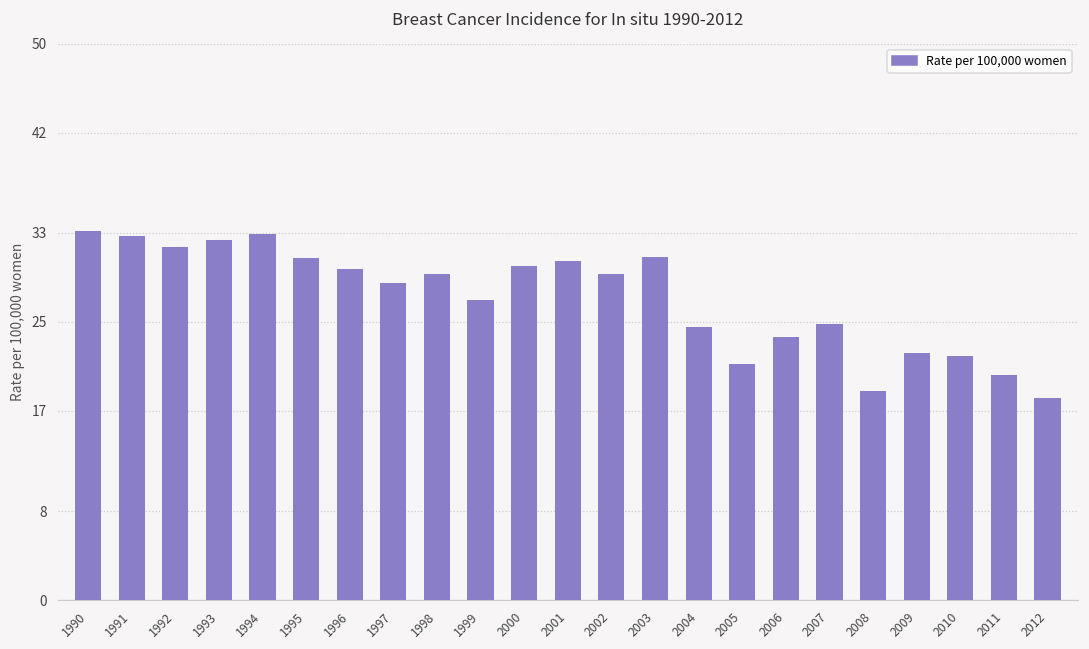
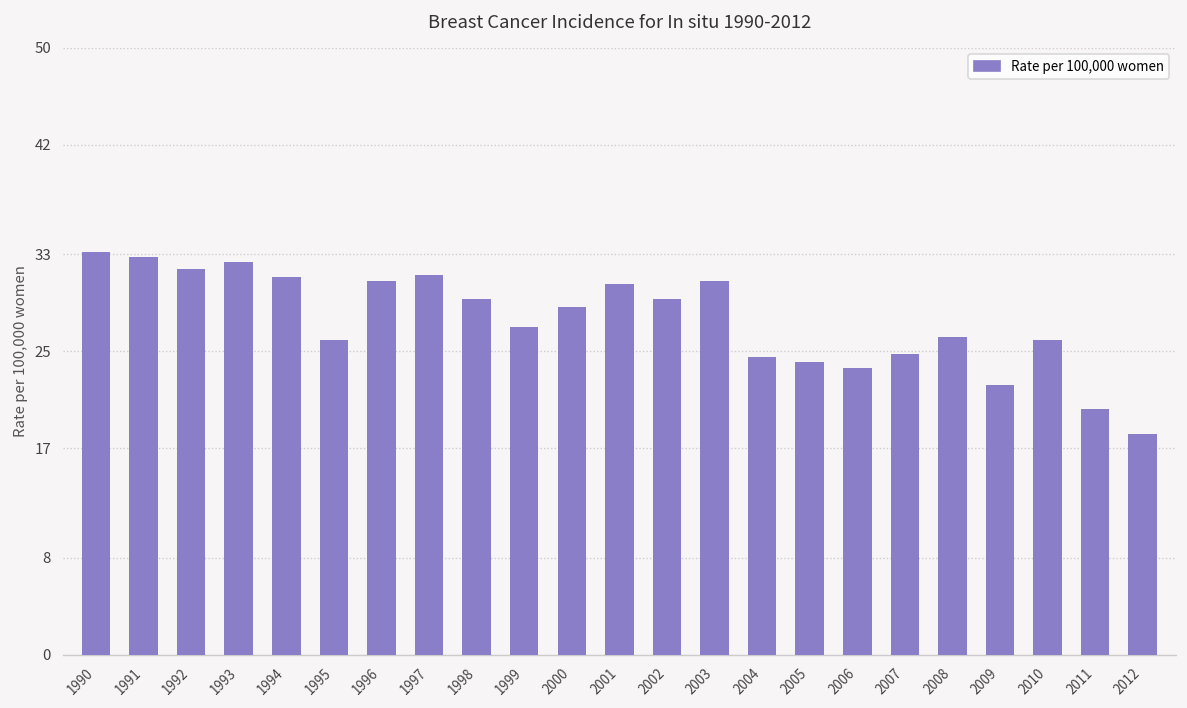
  {
    "1990": 33.1,
    "1991": 32.7,
    "1992": 31.7,
    "1993": 32.4,
-   "1994": 32.9,
-   "1995": 30.8,
-   "1996": 29.8,
-   "1997": 28.5,
+   "1994": 31.1,
+   "1995": 25.9,
+   "1996": 30.7,
+   "1997": 31.3,
    "1998": 29.3,
    "1999": 27.0,
-   "2000": 30.0,
+   "2000": 28.6,
    "2001": 30.5,
    "2002": 29.3,
    "2003": 30.8,
    "2004": 24.5,
-   "2005": 21.2,
+   "2005": 24.1,
    "2006": 23.6,
    "2007": 24.8,
-   "2008": 18.8,
+   "2008": 26.2,
    "2009": 22.2,
-   "2010": 21.9,
+   "2010": 25.9,
    "2011": 20.2,
    "2012": 18.2
  }
